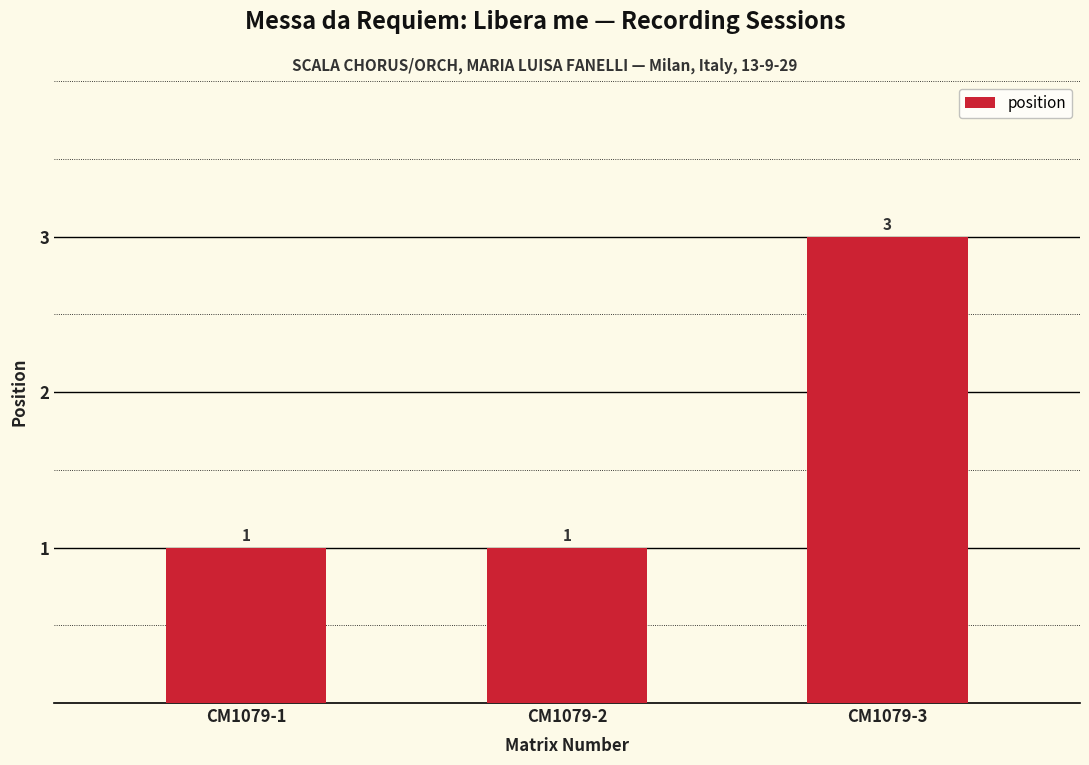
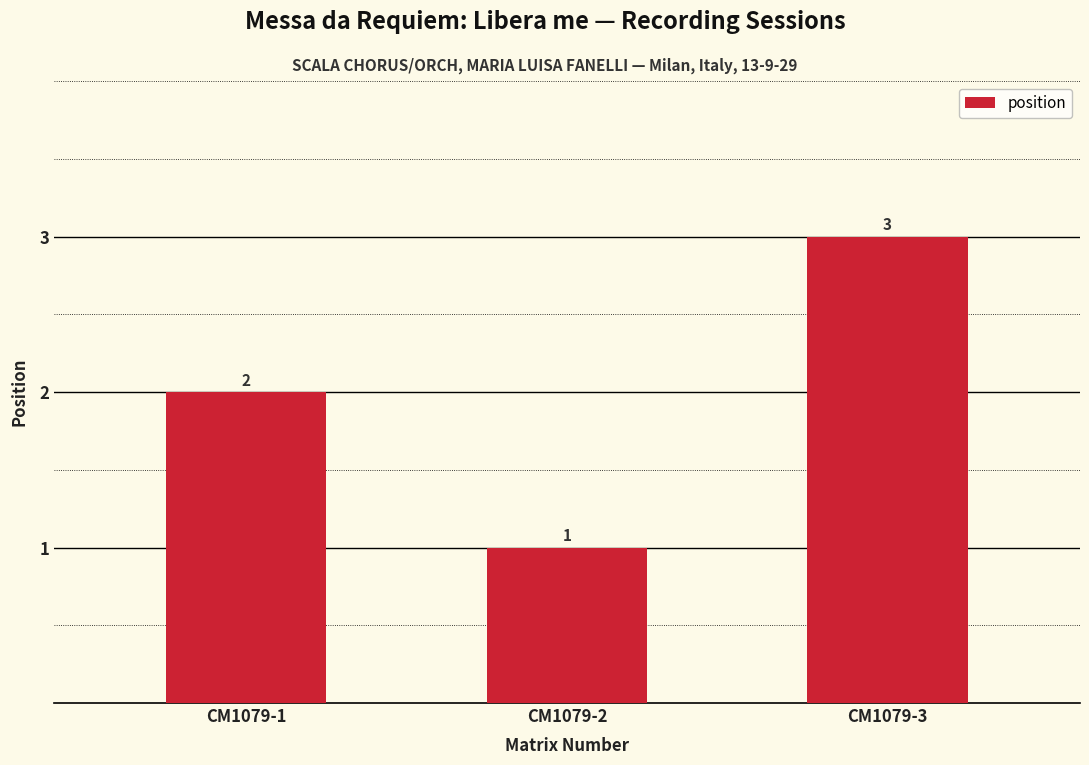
  {
-   "CM1079-1": 1,
+   "CM1079-1": 2,
    "CM1079-2": 1,
    "CM1079-3": 3
  }
